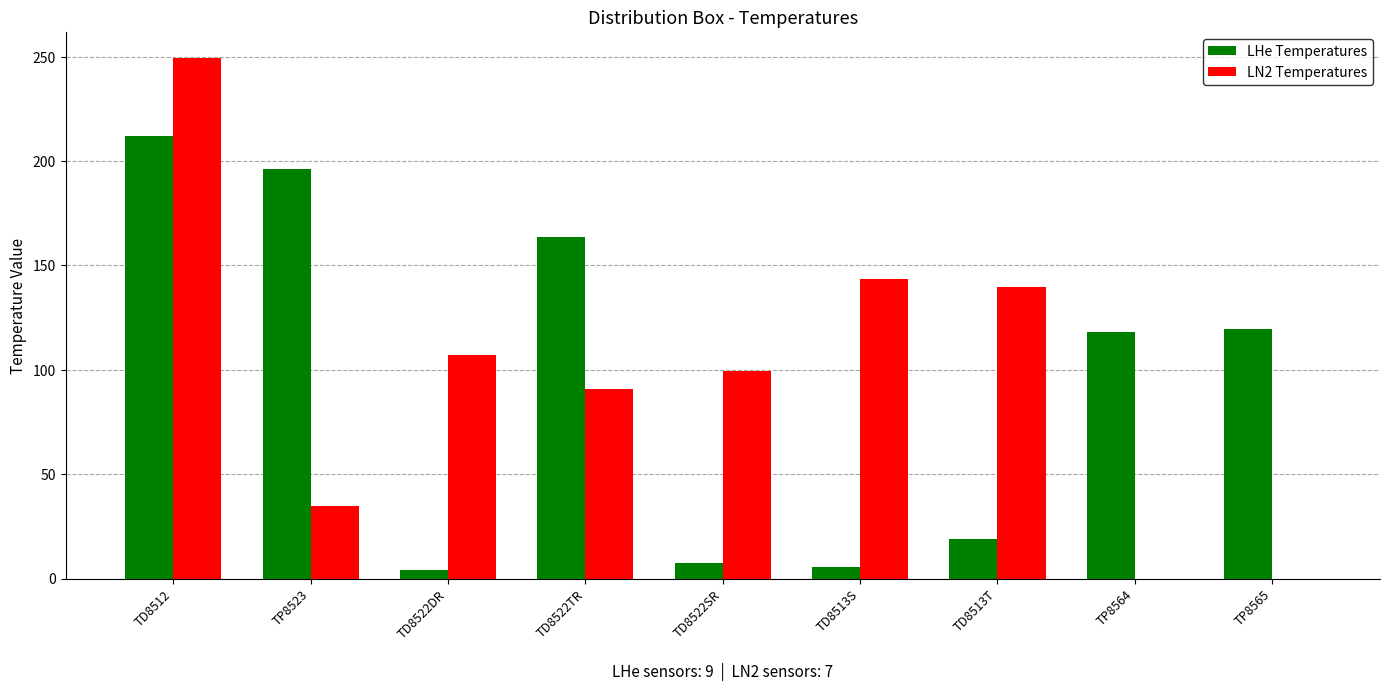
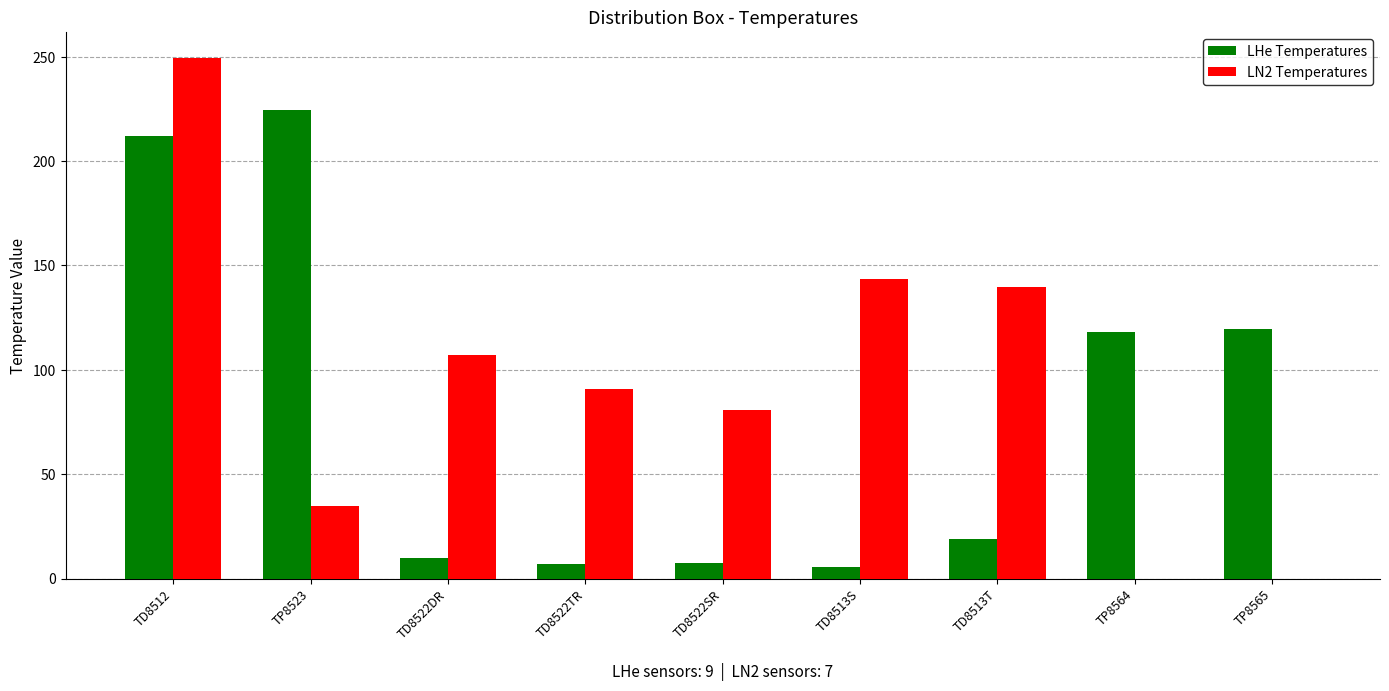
  {
    "LHe Temperatures": {
      "TD8512": 212,
-     "TP8523": 196,
-     "TD8522DR": 4,
-     "TD8522TR": 164,
+     "TP8523": 224,
+     "TD8522DR": 10,
+     "TD8522TR": 7,
      "TD8522SR": 8,
      "TD8513S": 6,
      "TD8513T": 19,
      "TP8564": 118,
      "TP8565": 120
    },
    "LN2 Temperatures": {
      "TD8512": 249,
      "TP8523": 35,
      "TD8522DR": 107,
      "TD8522TR": 91,
-     "TD8522SR": 99,
+     "TD8522SR": 81,
      "TD8513S": 144,
      "TD8513T": 140,
      "TP8564": 0,
      "TP8565": 0
    }
  }
